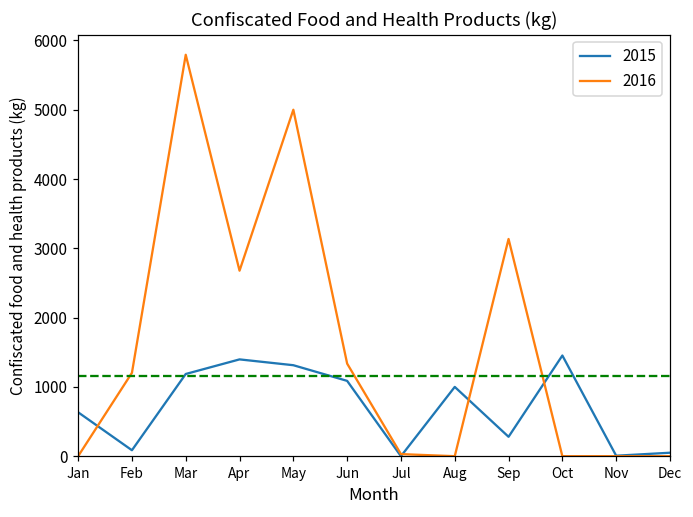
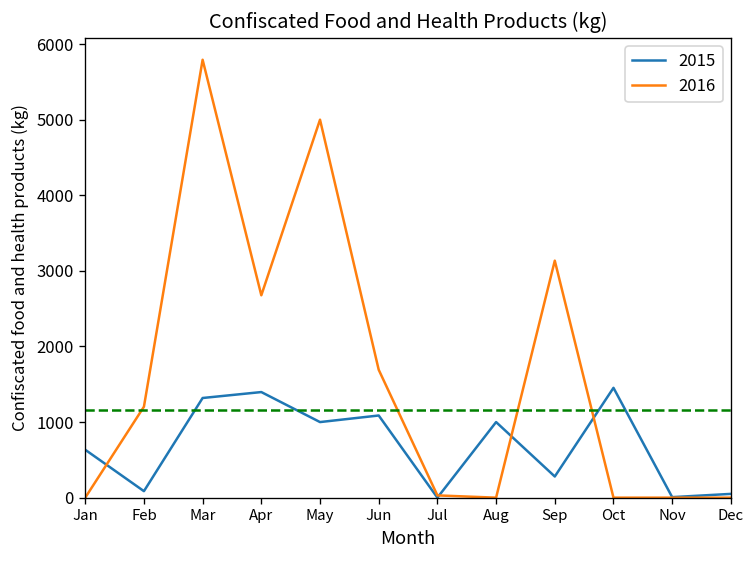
  {
    "2015": {
      "Jan": 600,
      "Feb": 100,
-     "Mar": 1200,
+     "Mar": 1300,
      "Apr": 1400,
-     "May": 1300,
+     "May": 1000,
      "Jun": 1100,
      "Aug": 1000,
      "Sep": 300,
      "Oct": 1500,
      "Dec": 100
    },
    "2016": {
      "Jan": 0,
      "Feb": 1200,
      "Mar": 5800,
      "Apr": 2700,
      "May": 5000,
-     "Jun": 1300,
+     "Jun": 1700,
      "Aug": 0,
      "Sep": 3100,
      "Oct": 0,
      "Dec": 0
    }
  }
